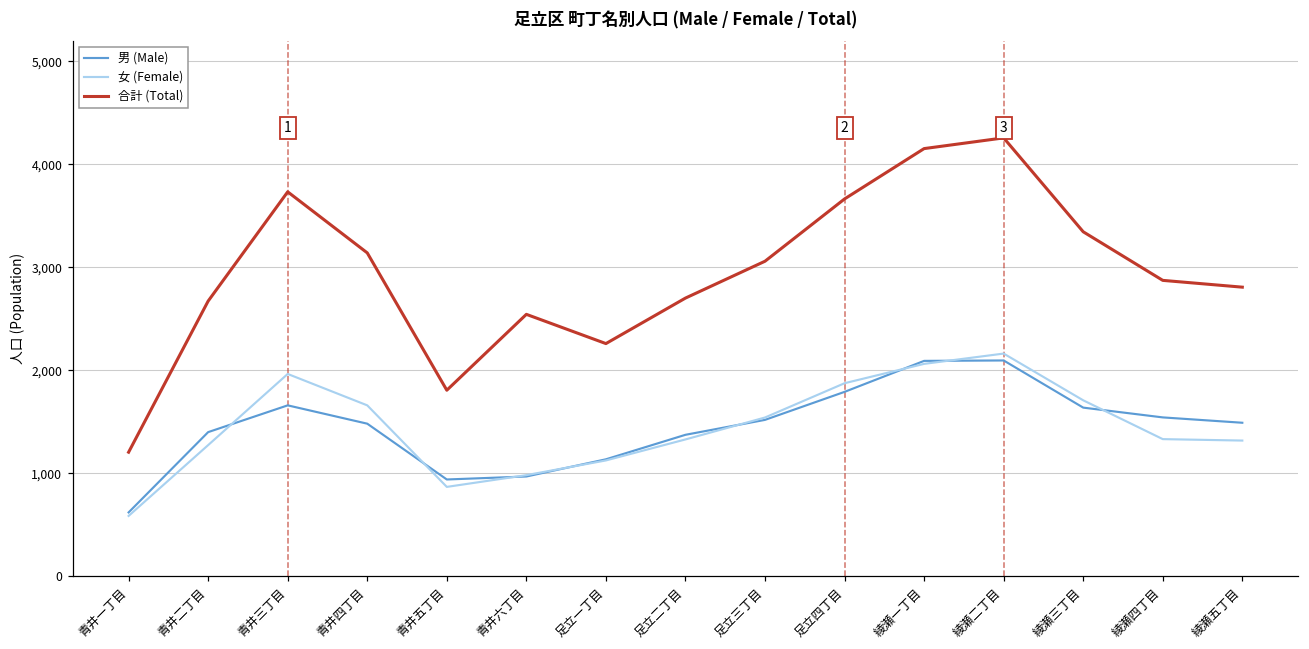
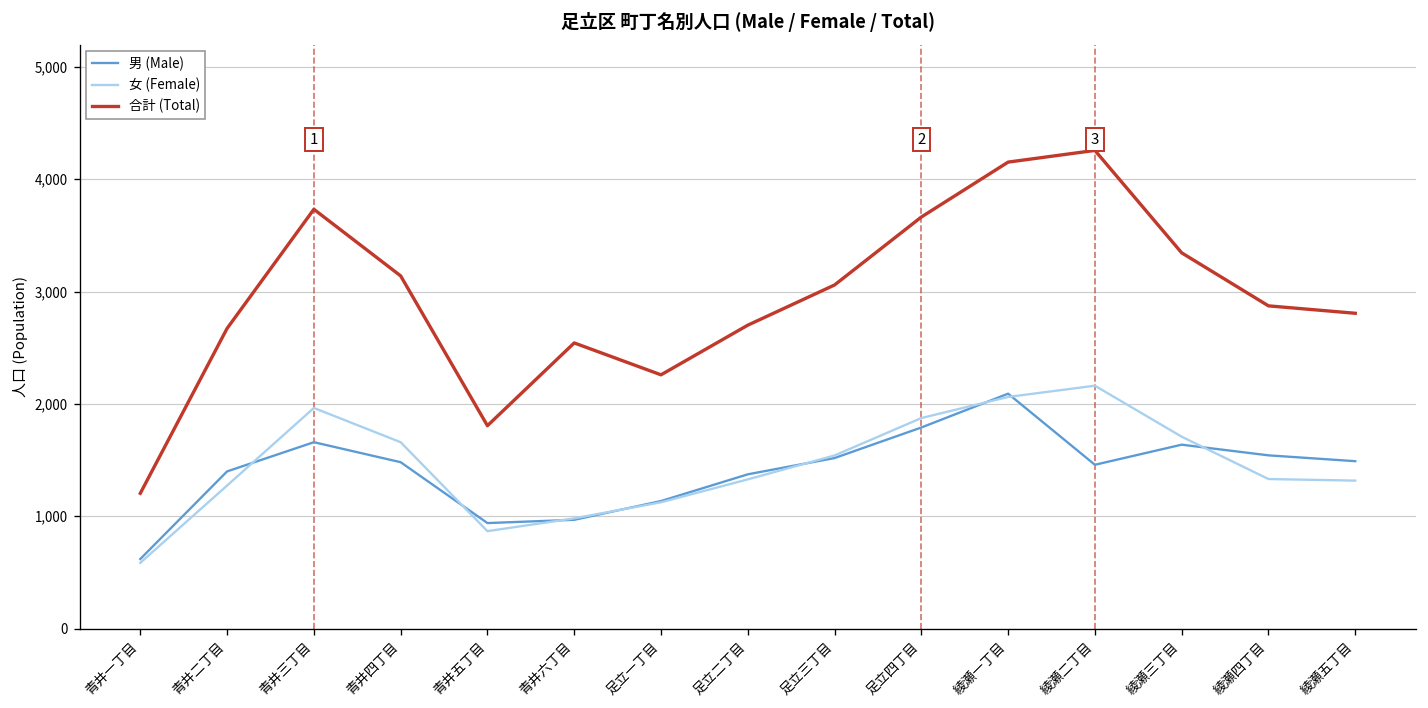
  {
    "男 (Male)": {
      "青井一丁目": "600",
      "青井二丁目": "1,400",
      "青井三丁目": "1,700",
      "青井四丁目": "1,500",
      "青井五丁目": "900",
      "足立二丁目": "1,400",
      "足立四丁目": "1,800",
      "綾瀬一丁目": "2,100",
-     "綾瀬二丁目": "2,100",
+     "綾瀬二丁目": "1,500",
      "綾瀬三丁目": "1,600",
      "綾瀬四丁目": "1,500",
      "綾瀬五丁目": "1,500"
    },
    "女 (Female)": {
      "青井一丁目": "600",
      "青井二丁目": "1,300",
      "青井三丁目": "2,000",
      "青井四丁目": "1,700",
      "青井五丁目": "900",
      "足立二丁目": "1,300",
      "足立四丁目": "1,900",
      "綾瀬一丁目": "2,100",
      "綾瀬二丁目": "2,200",
      "綾瀬三丁目": "1,700",
      "綾瀬四丁目": "1,300",
      "綾瀬五丁目": "1,300"
    },
    "合計 (Total)": {
      "青井一丁目": "1,200",
      "青井二丁目": "2,700",
      "青井三丁目": "3,700",
      "青井四丁目": "3,100",
      "青井五丁目": "1,800",
      "青井六丁目": "2,500",
      "足立一丁目": "2,300",
      "足立二丁目": "2,700",
      "足立三丁目": "3,100",
      "足立四丁目": "3,700",
      "綾瀬一丁目": "4,200",
      "綾瀬三丁目": "3,300",
      "綾瀬四丁目": "2,900",
      "綾瀬五丁目": "2,800"
    }
  }
